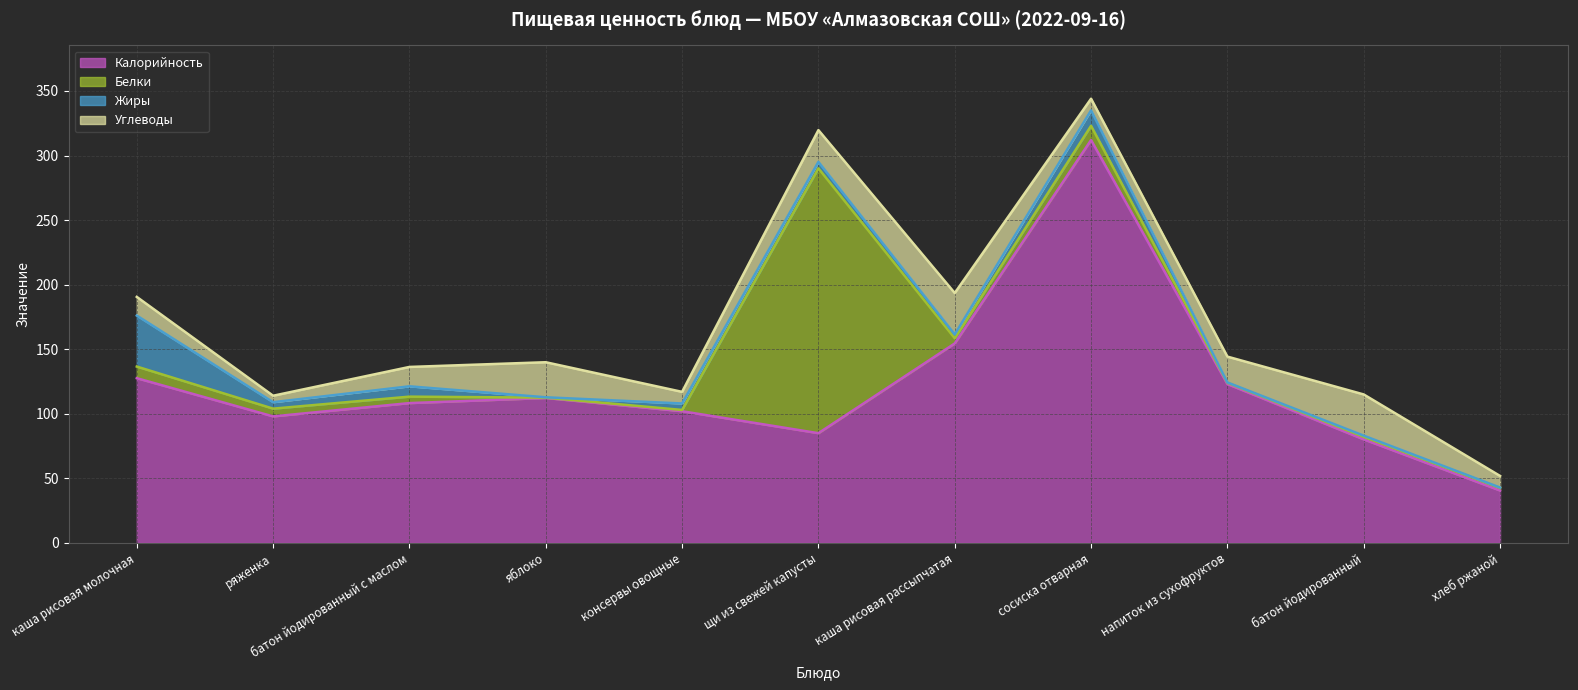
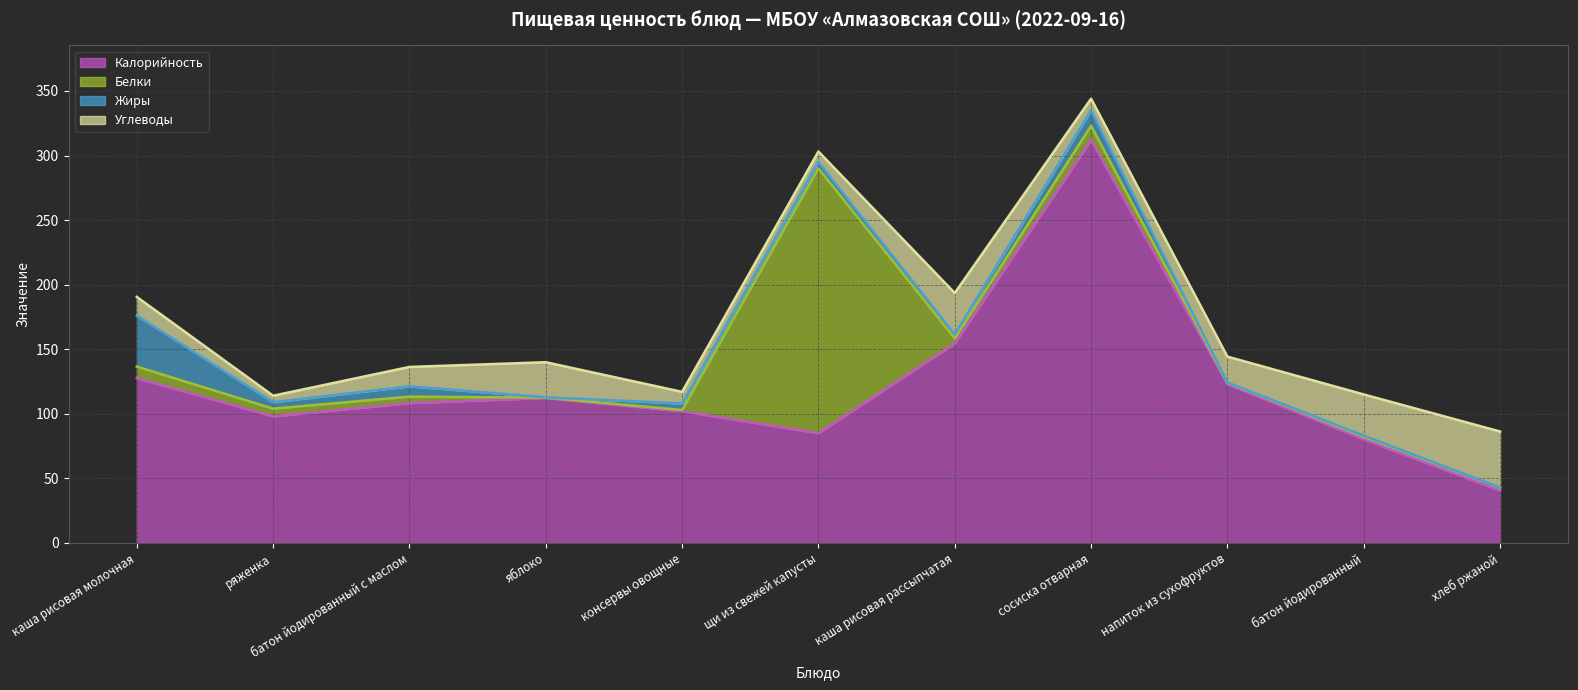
  {
    "Калорийность": {
      "каша рисовая молочная": 128,
      "ряженка": 98,
      "батон йодированный с маслом": 108,
      "щи из свежей капусты": 85,
      "каша рисовая рассыпчатая": 155,
      "сосиска отварная": 312,
      "батон йодированный": 80,
      "хлеб ржаной": 41
    },
    "Белки": {
      "каша рисовая молочная": 9,
      "ряженка": 6,
      "батон йодированный с маслом": 5,
      "щи из свежей капусты": 205,
      "каша рисовая рассыпчатая": 4,
      "сосиска отварная": 11
    },
    "Жиры": {
      "каша рисовая молочная": 40,
      "ряженка": 5,
      "батон йодированный с маслом": 8,
      "консервы овощные": 5,
      "щи из свежей капусты": 5,
      "каша рисовая рассыпчатая": 3,
      "сосиска отварная": 12
    },
    "Углеводы": {
      "каша рисовая молочная": 14,
      "ряженка": 5,
      "батон йодированный с маслом": 15,
      "яблоко": 27,
      "консервы овощные": 9,
-     "щи из свежей капусты": 25,
+     "щи из свежей капусты": 8,
      "каша рисовая рассыпчатая": 32,
      "сосиска отварная": 9,
      "напиток из сухофруктов": 20,
      "батон йодированный": 32,
-     "хлеб ржаной": 9
+     "хлеб ржаной": 43
    }
  }
